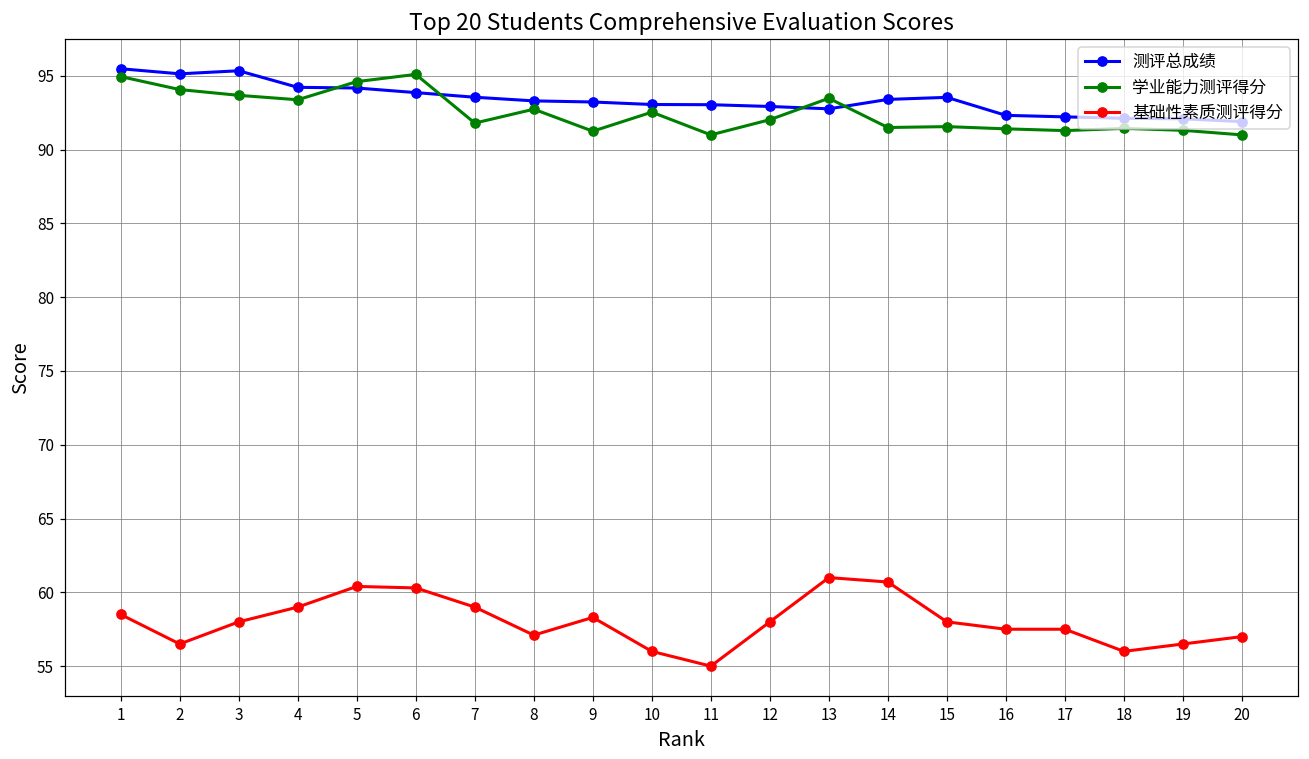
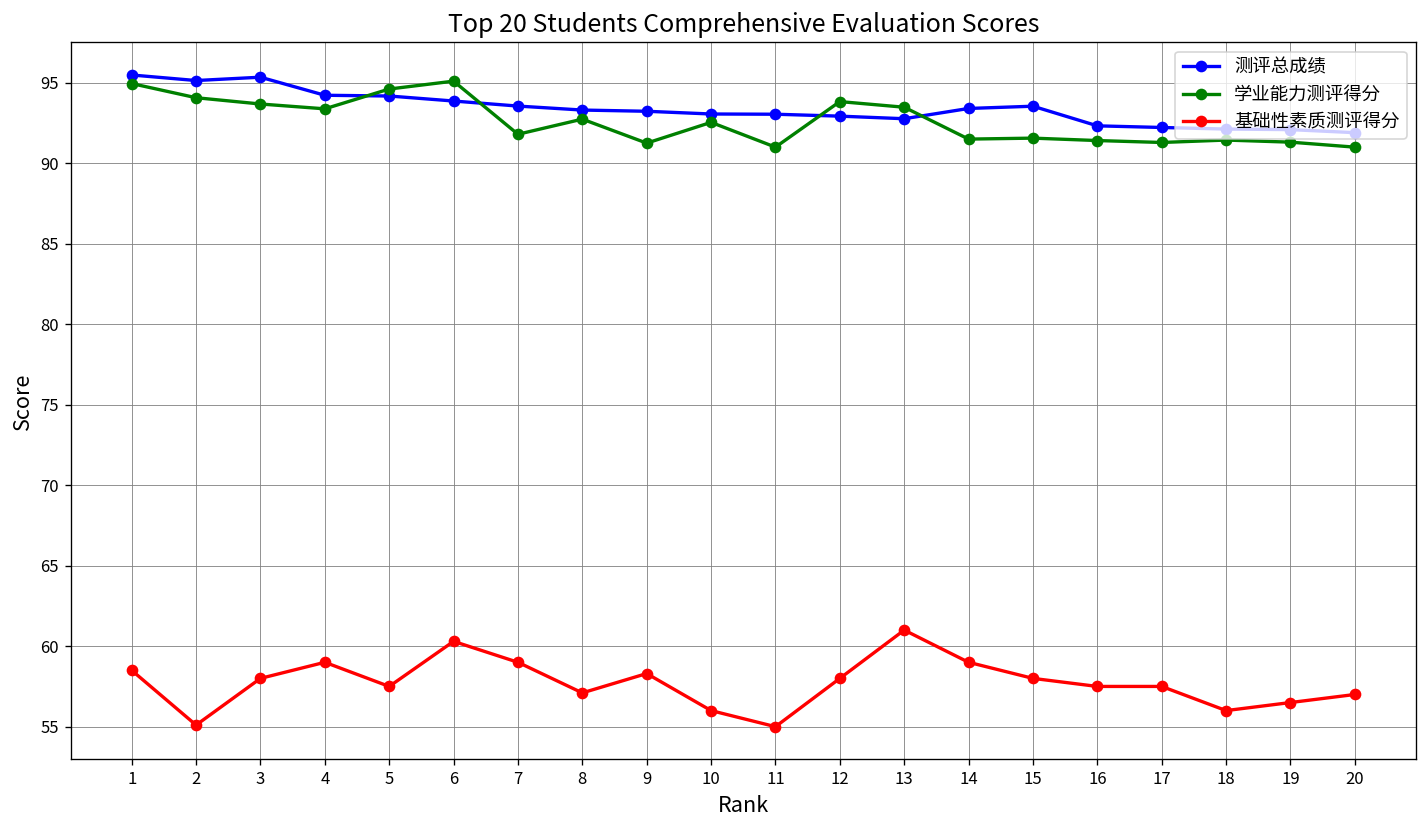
  {
    "测评总成绩": {
      "1": 95.5,
      "2": 95.1,
      "3": 95.3,
      "4": 94.2,
      "5": 94.2,
      "6": 93.9,
      "7": 93.6,
      "8": 93.3,
      "9": 93.2,
      "10": 93.1,
      "11": 93.0,
      "12": 92.9,
      "13": 92.8,
      "14": 93.4,
      "15": 93.5,
      "16": 92.3,
      "17": 92.2
    },
    "学业能力测评得分": {
      "1": 95.0,
      "2": 94.1,
      "3": 93.7,
      "4": 93.4,
      "5": 94.6,
      "6": 95.1,
      "7": 91.8,
      "8": 92.7,
      "9": 91.3,
      "10": 92.5,
      "11": 91.0,
-     "12": 92.0,
+     "12": 93.8,
      "13": 93.5,
      "14": 91.5,
      "15": 91.6,
      "16": 91.4,
      "17": 91.3,
      "20": 91.0
    },
    "基础性素质测评得分": {
      "1": 58.5,
-     "2": 56.5,
+     "2": 55.1,
      "3": 58.0,
      "4": 59.0,
-     "5": 60.4,
+     "5": 57.5,
      "6": 60.3,
      "7": 59.0,
      "8": 57.1,
      "9": 58.3,
      "10": 56.0,
      "11": 55.0,
      "12": 58.0,
      "13": 61.0,
-     "14": 60.7,
+     "14": 59.0,
      "15": 58.0,
      "16": 57.5,
      "17": 57.5,
      "18": 56.0,
      "19": 56.5,
      "20": 57.0
    }
  }
